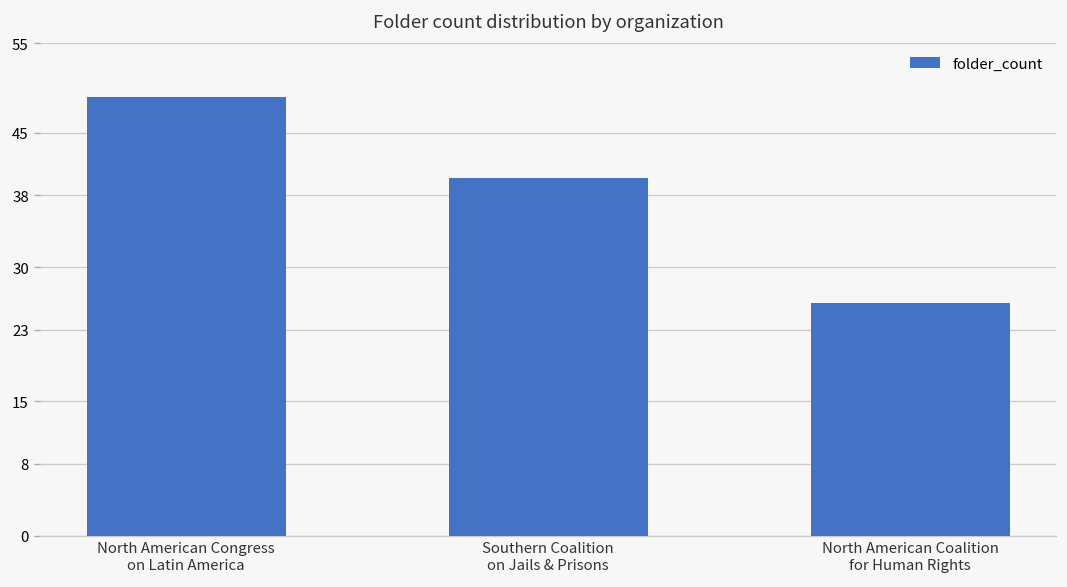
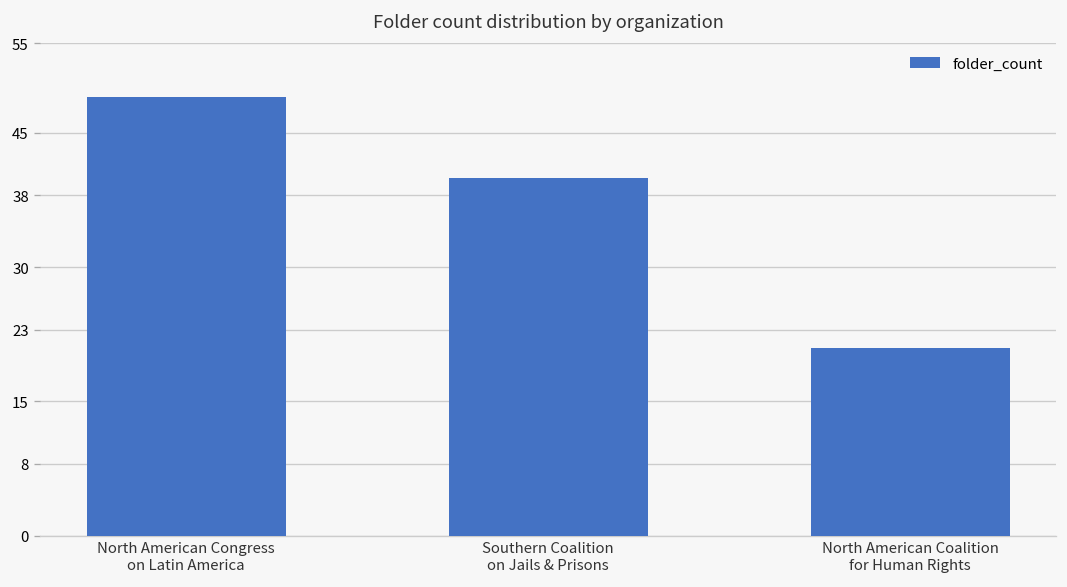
  {
    "North American Congress on Latin America": 49,
    "Southern Coalition on Jails & Prisons": 40,
-   "North American Coalition for Human Rights": 26
+   "North American Coalition for Human Rights": 21
  }
